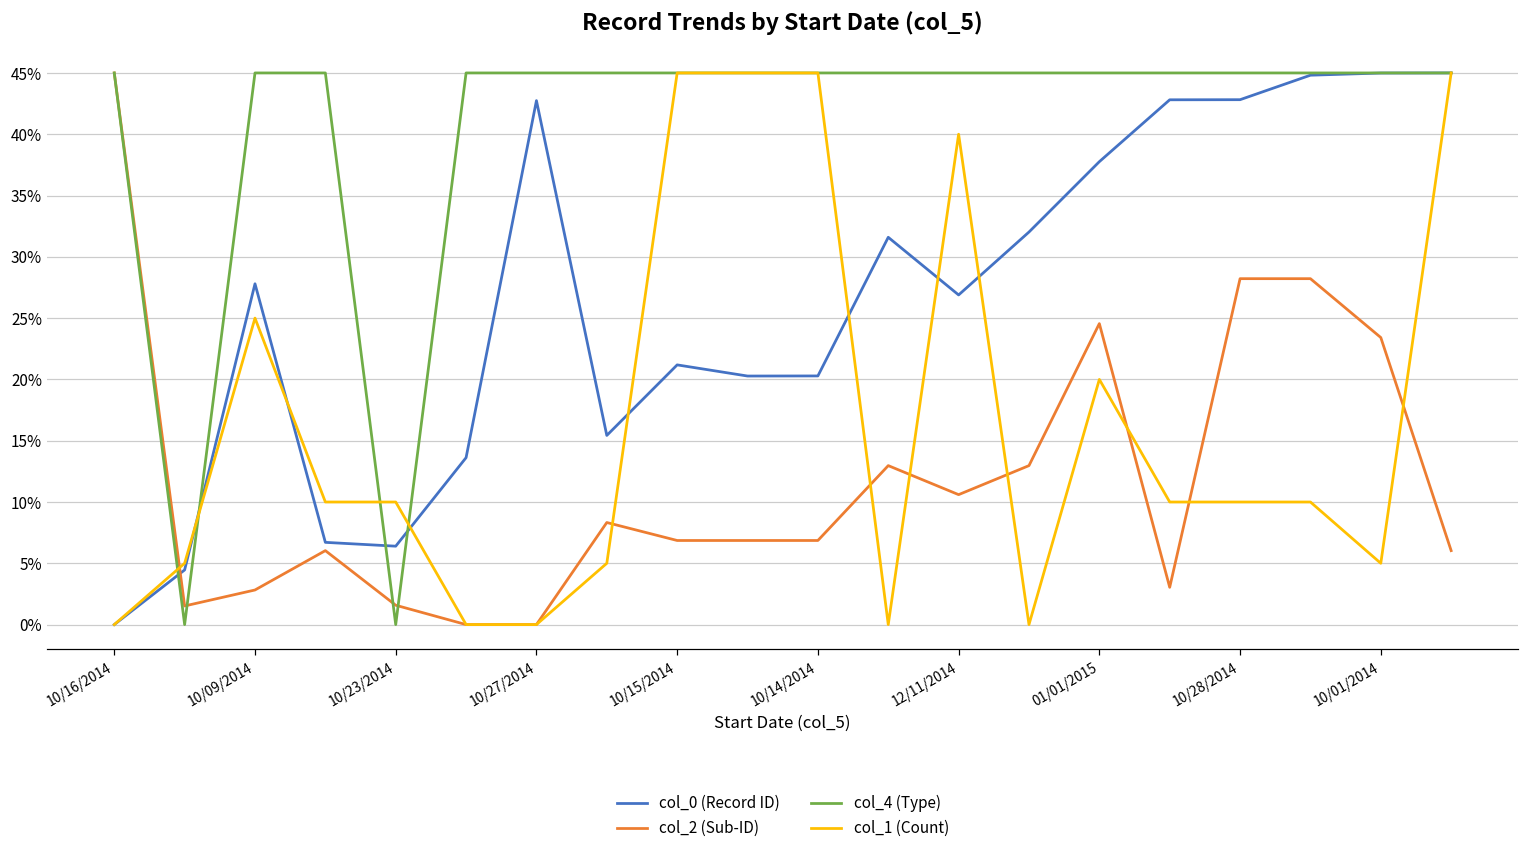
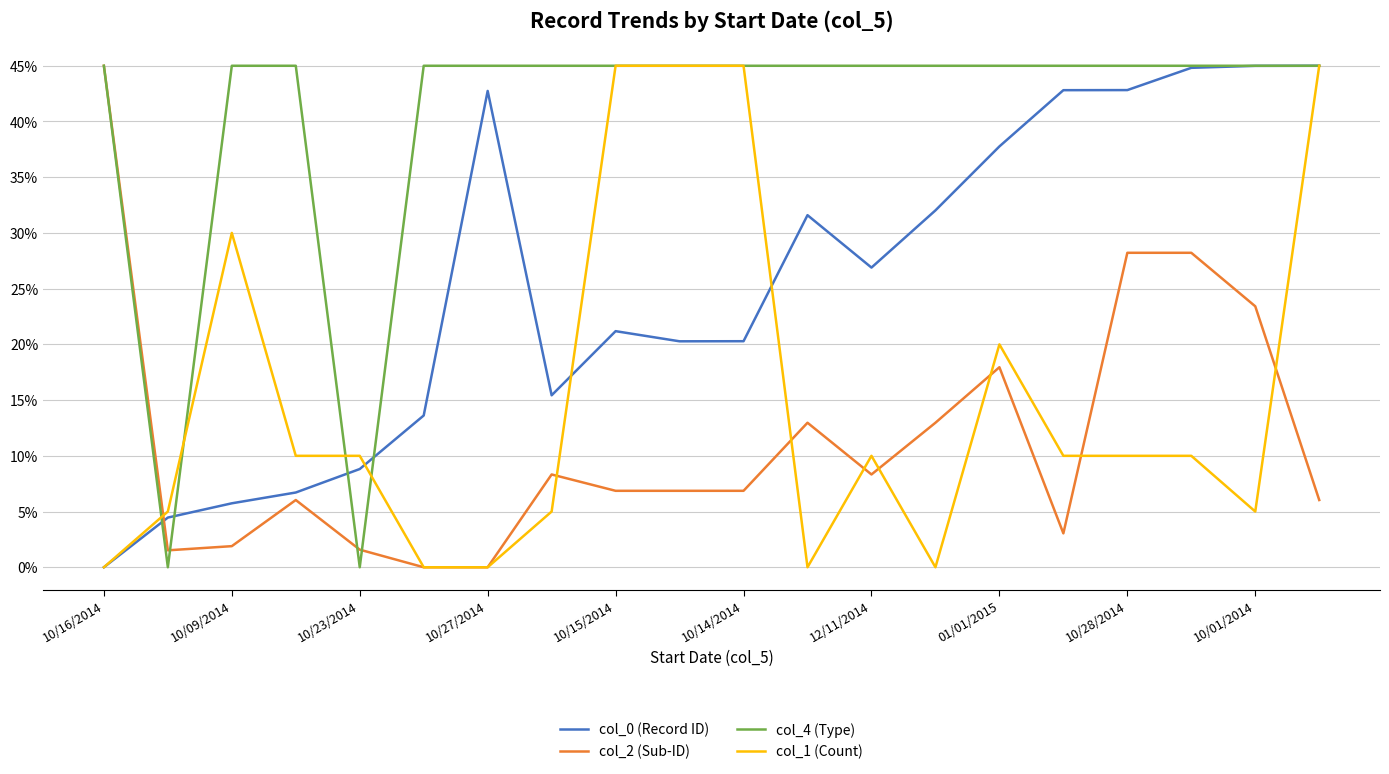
  {
    "col_0 (Record ID)": {
-     "10/09/2014": "27.8%",
-     "10/23/2014": "6.4%",
+     "10/09/2014": "5.7%",
+     "10/23/2014": "8.8%",
      "10/27/2014": "42.7%",
      "10/15/2014": "21.2%",
      "12/11/2014": "26.9%",
      "01/01/2015": "37.8%"
    },
    "col_2 (Sub-ID)": {
-     "10/09/2014": "2.8%",
+     "10/09/2014": "1.9%",
      "10/23/2014": "1.6%",
      "10/15/2014": "6.9%",
-     "12/11/2014": "10.6%",
-     "01/01/2015": "24.6%"
+     "12/11/2014": "8.3%",
+     "01/01/2015": "17.9%"
    },
    "col_4 (Type)": {
      "10/09/2014": "45.0%",
      "10/23/2014": "0.0%",
      "10/27/2014": "45.0%",
      "12/11/2014": "45.0%",
      "01/01/2015": "45.0%"
    },
    "col_1 (Count)": {
-     "10/09/2014": "25.0%",
+     "10/09/2014": "30.0%",
      "10/23/2014": "10.0%",
-     "12/11/2014": "40.0%",
+     "12/11/2014": "10.0%",
      "01/01/2015": "20.0%"
    }
  }
